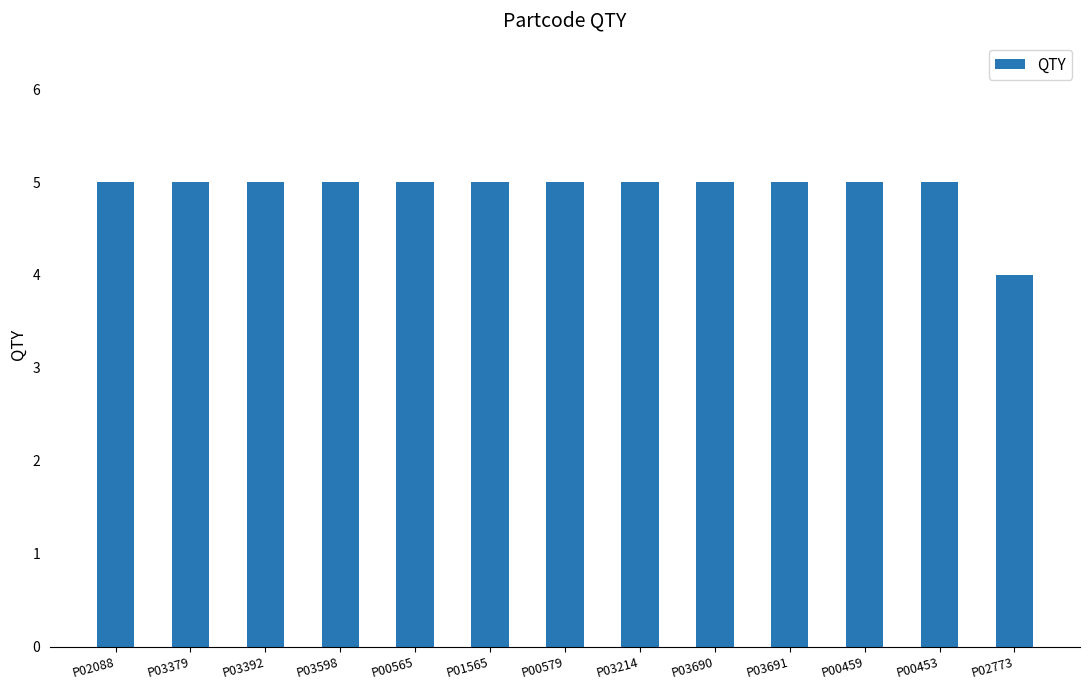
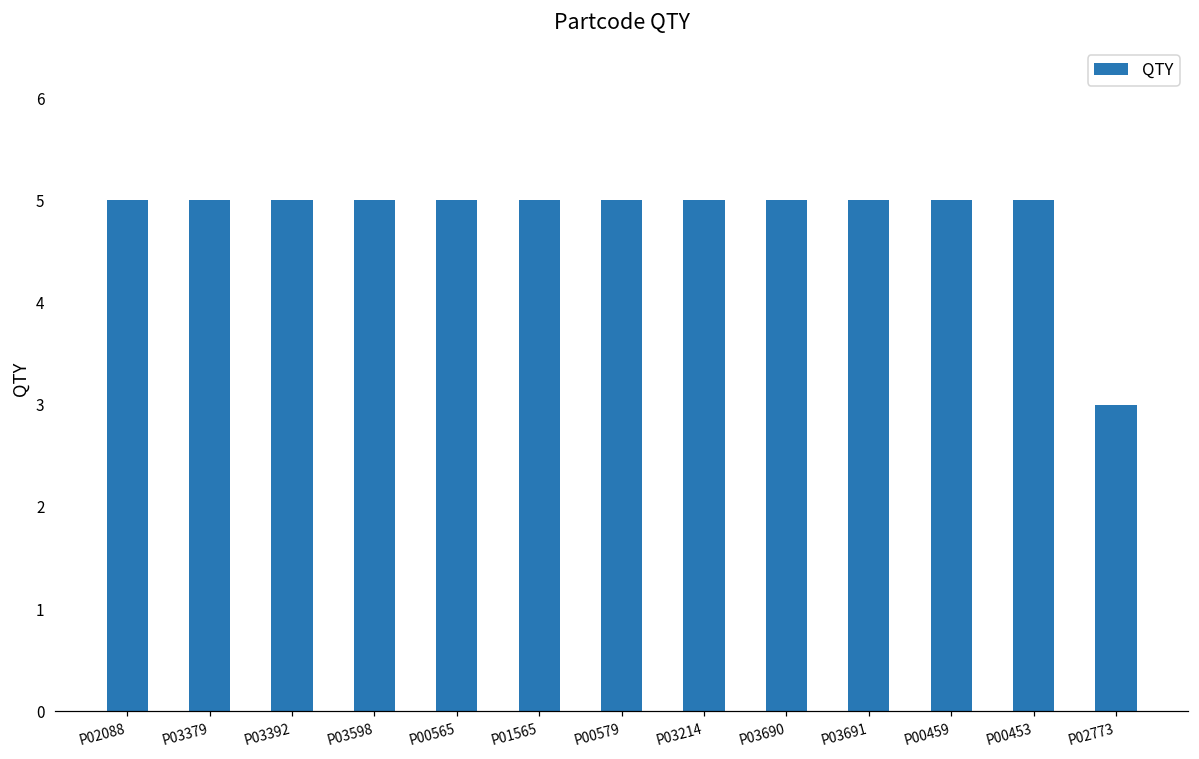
  {
    "P02088": 5,
    "P03379": 5,
    "P03392": 5,
    "P03598": 5,
    "P00565": 5,
    "P01565": 5,
    "P00579": 5,
    "P03214": 5,
    "P03690": 5,
    "P03691": 5,
    "P00459": 5,
    "P00453": 5,
-   "P02773": 4
+   "P02773": 3
  }
